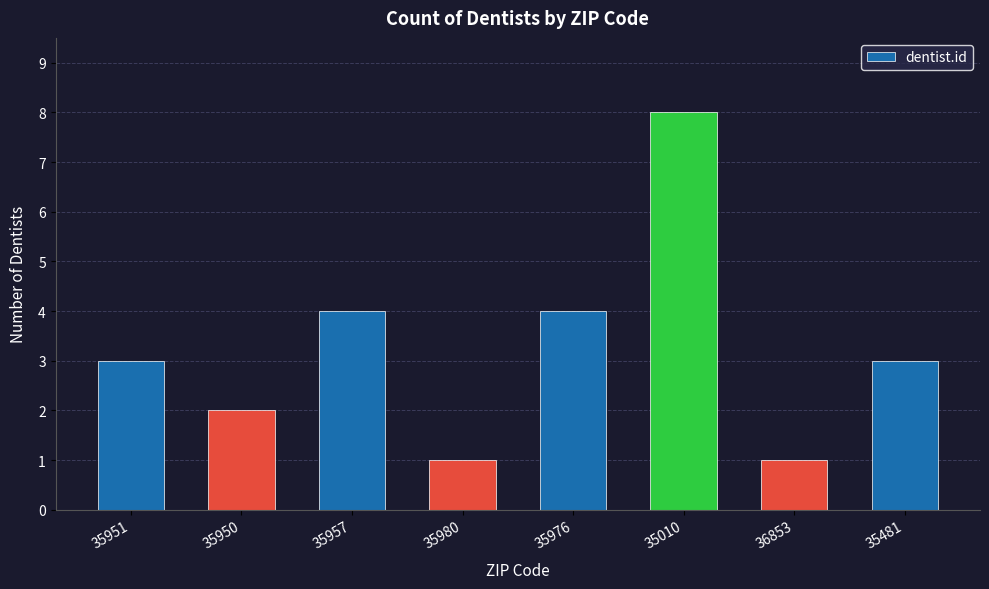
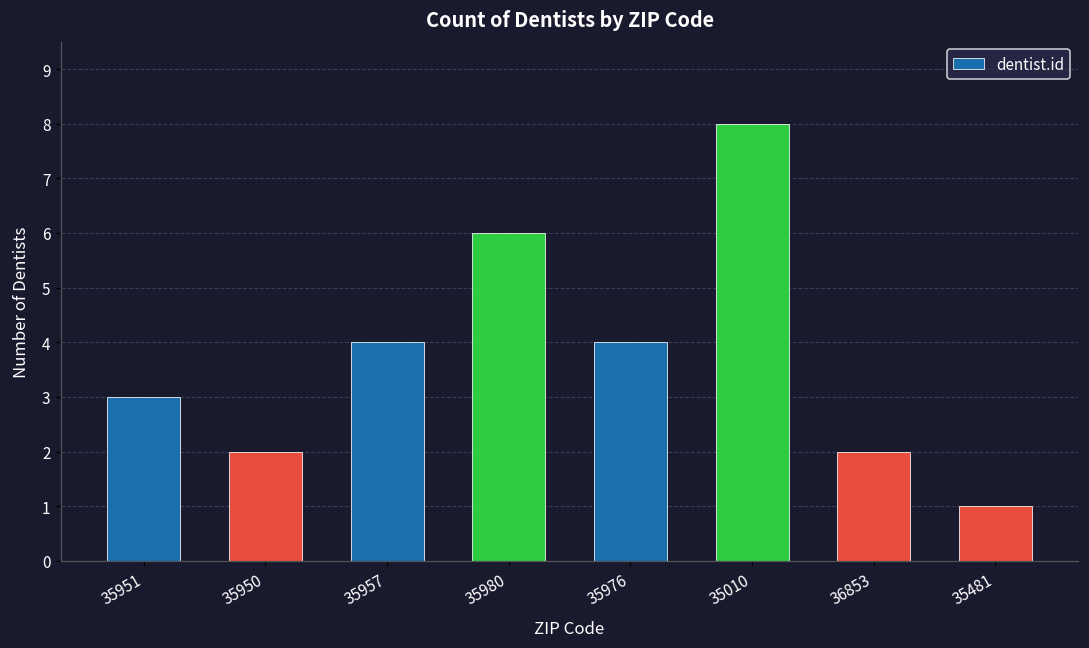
  {
    "35951": 3,
    "35950": 2,
    "35957": 4,
-   "35980": 1,
+   "35980": 6,
    "35976": 4,
    "35010": 8,
-   "36853": 1,
-   "35481": 3
+   "36853": 2,
+   "35481": 1
  }
